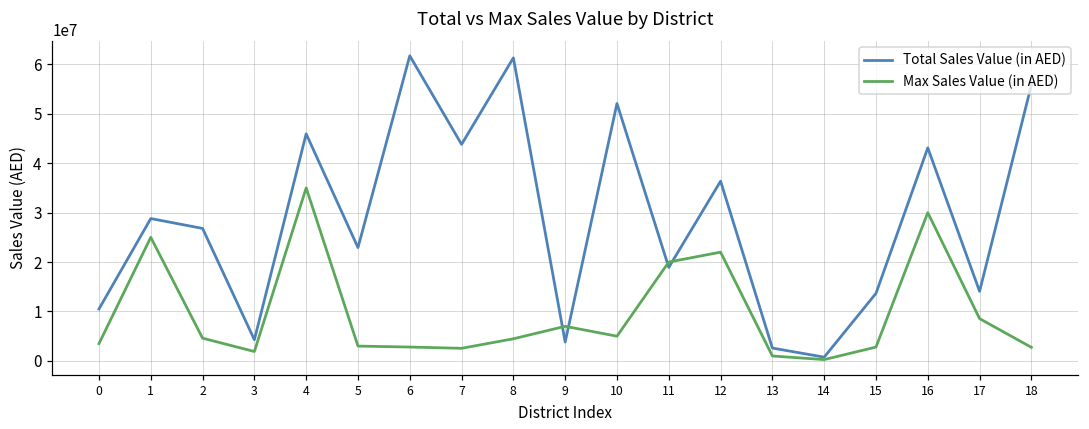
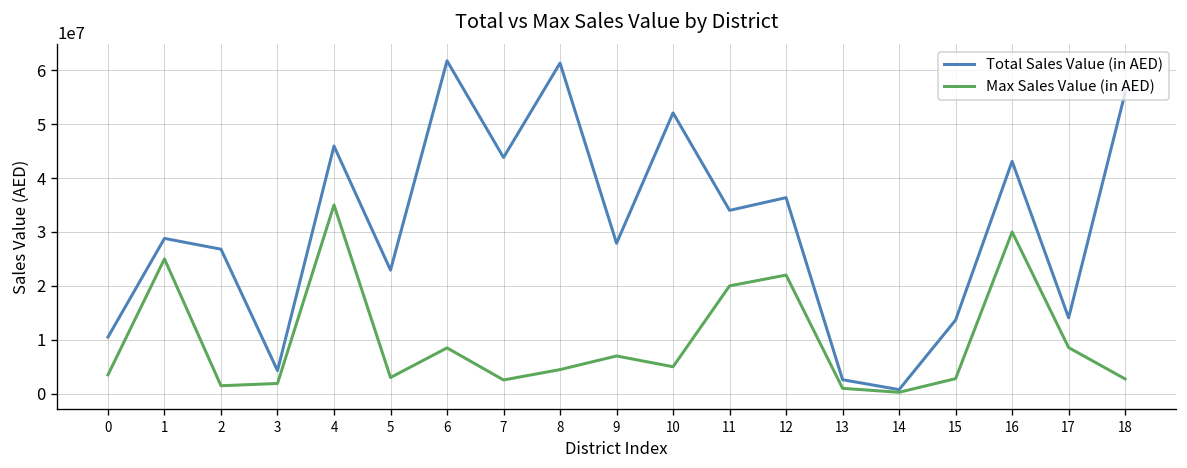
  {
    "Total Sales Value (in AED)": {
      "0": 11000000,
      "1": 29000000,
      "2": 27000000,
      "3": 4000000,
      "4": 46000000,
      "5": 23000000,
      "6": 62000000,
      "7": 44000000,
      "8": 61000000,
-     "9": 4000000,
+     "9": 28000000,
      "10": 52000000,
-     "11": 19000000,
+     "11": 34000000,
      "12": 36000000,
      "13": 3000000,
      "15": 14000000,
      "16": 43000000,
      "17": 14000000
    },
    "Max Sales Value (in AED)": {
      "0": 4000000,
      "1": 25000000,
-     "2": 5000000,
+     "2": 1000000,
      "3": 2000000,
      "4": 35000000,
      "5": 3000000,
-     "6": 3000000,
+     "6": 9000000,
      "7": 3000000,
      "8": 4000000,
      "9": 7000000,
      "10": 5000000,
      "11": 20000000,
      "12": 22000000,
      "13": 1000000,
      "15": 3000000,
      "16": 30000000,
      "17": 9000000,
      "18": 3000000
    }
  }
